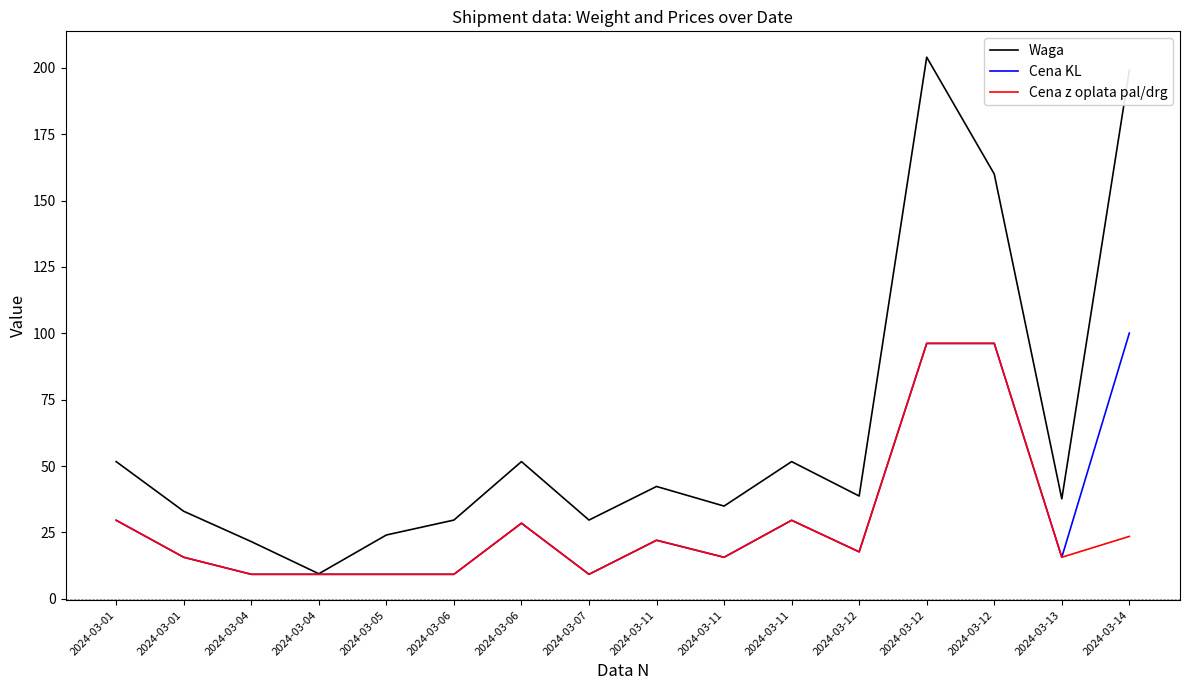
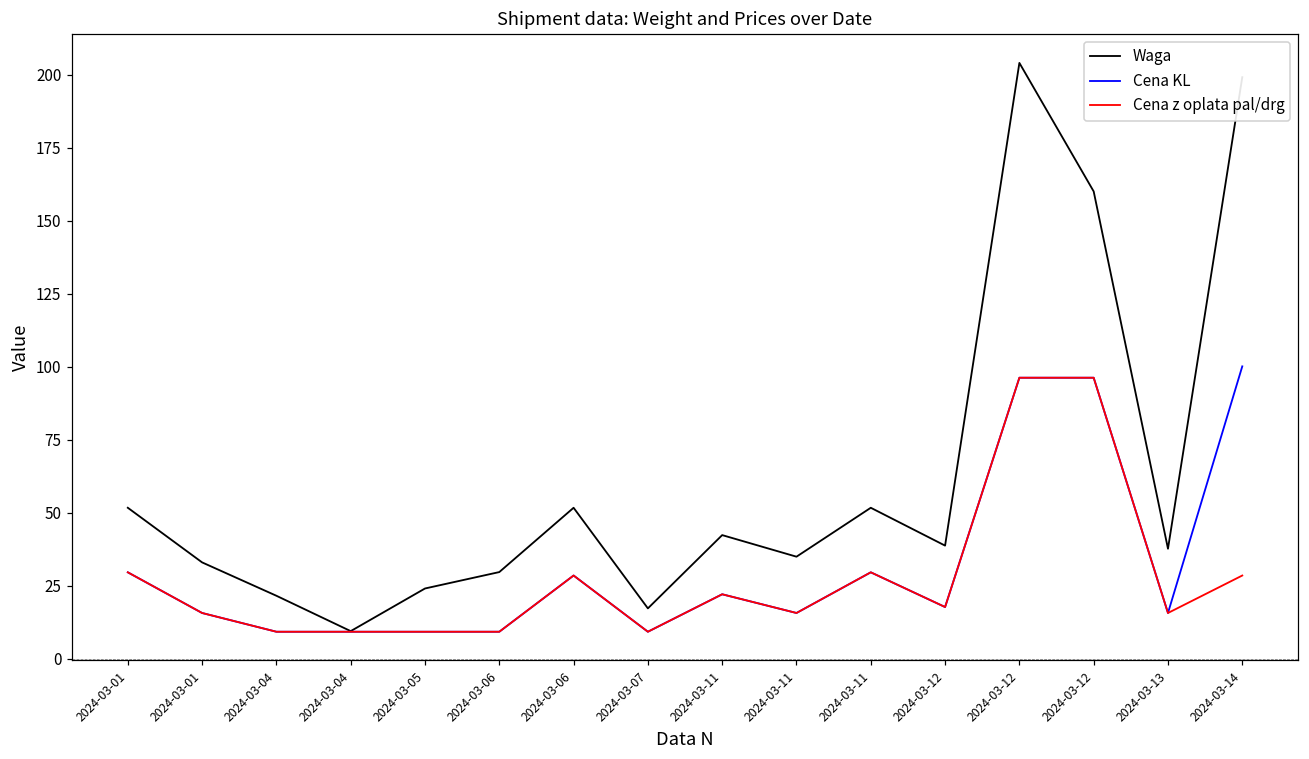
  {
    "Waga": {
      "2024-03-05": 24,
-     "2024-03-07": 30,
+     "2024-03-07": 17,
      "2024-03-13": 38
    },
    "Cena KL": {
      "2024-03-14": 100
    },
    "Cena z oplata pal/drg": {
-     "2024-03-14": 24
+     "2024-03-14": 28
    }
  }
